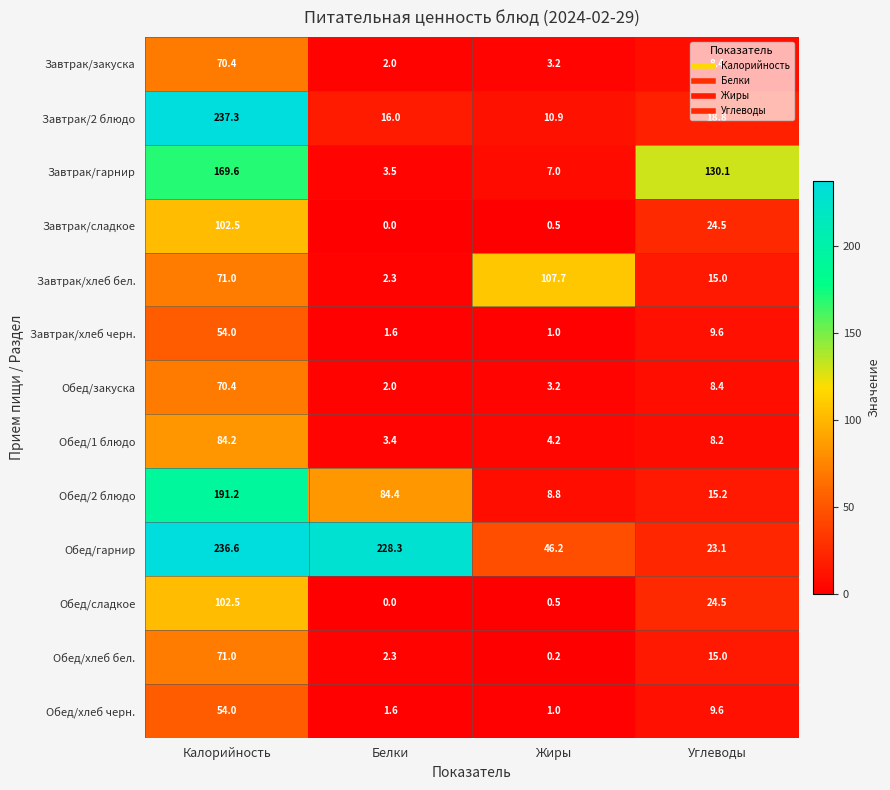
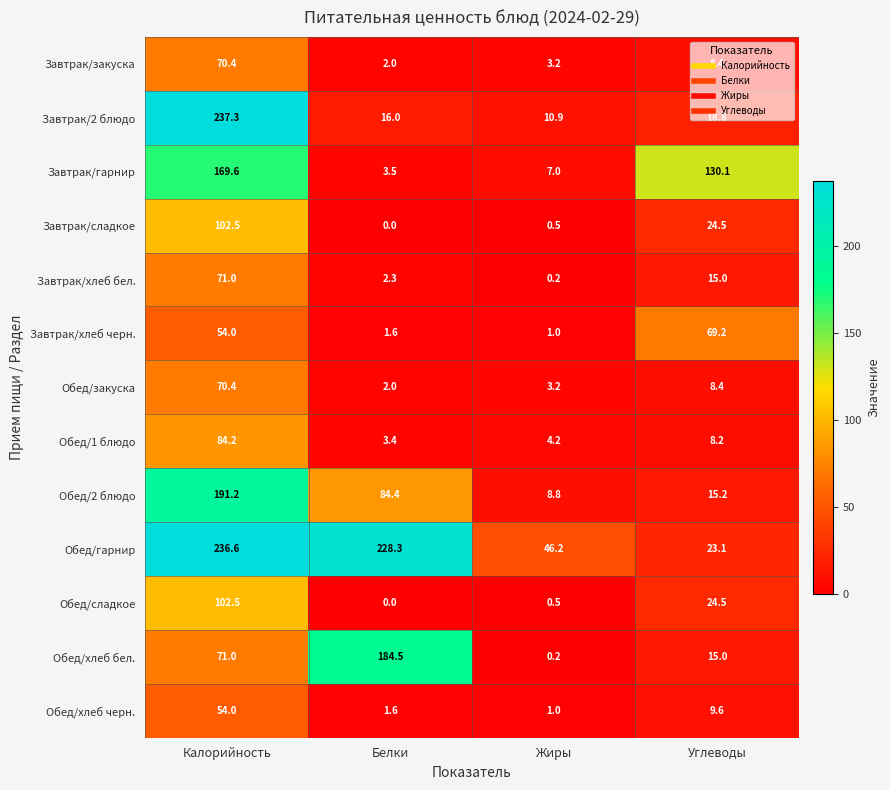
  {
    "Завтрак/закуска": {
      "Калорийность": 70.4,
      "Белки": 2.0,
      "Жиры": 3.2
    },
    "Завтрак/2 блюдо": {
      "Калорийность": 237.3,
      "Белки": 16.0,
      "Жиры": 10.9
    },
    "Завтрак/гарнир": {
      "Калорийность": 169.6,
      "Белки": 3.5,
      "Жиры": 7.0,
      "Углеводы": 130.1
    },
    "Завтрак/сладкое": {
      "Калорийность": 102.5,
      "Белки": 0.0,
      "Жиры": 0.5,
      "Углеводы": 24.5
    },
    "Завтрак/хлеб бел.": {
      "Калорийность": 71.0,
      "Белки": 2.3,
-     "Жиры": 107.7,
+     "Жиры": 0.2,
      "Углеводы": 15.0
    },
    "Завтрак/хлеб черн.": {
      "Калорийность": 54.0,
      "Белки": 1.6,
      "Жиры": 1.0,
-     "Углеводы": 9.6
+     "Углеводы": 69.2
    },
    "Обед/закуска": {
      "Калорийность": 70.4,
      "Белки": 2.0,
      "Жиры": 3.2,
      "Углеводы": 8.4
    },
    "Обед/1 блюдо": {
      "Калорийность": 84.2,
      "Белки": 3.4,
      "Жиры": 4.2,
      "Углеводы": 8.2
    },
    "Обед/2 блюдо": {
      "Калорийность": 191.2,
      "Белки": 84.4,
      "Жиры": 8.8,
      "Углеводы": 15.2
    },
    "Обед/гарнир": {
      "Калорийность": 236.6,
      "Белки": 228.3,
      "Жиры": 46.2,
      "Углеводы": 23.1
    },
    "Обед/сладкое": {
      "Калорийность": 102.5,
      "Белки": 0.0,
      "Жиры": 0.5,
      "Углеводы": 24.5
    },
    "Обед/хлеб бел.": {
      "Калорийность": 71.0,
-     "Белки": 2.3,
+     "Белки": 184.5,
      "Жиры": 0.2,
      "Углеводы": 15.0
    },
    "Обед/хлеб черн.": {
      "Калорийность": 54.0,
      "Белки": 1.6,
      "Жиры": 1.0,
      "Углеводы": 9.6
    }
  }
